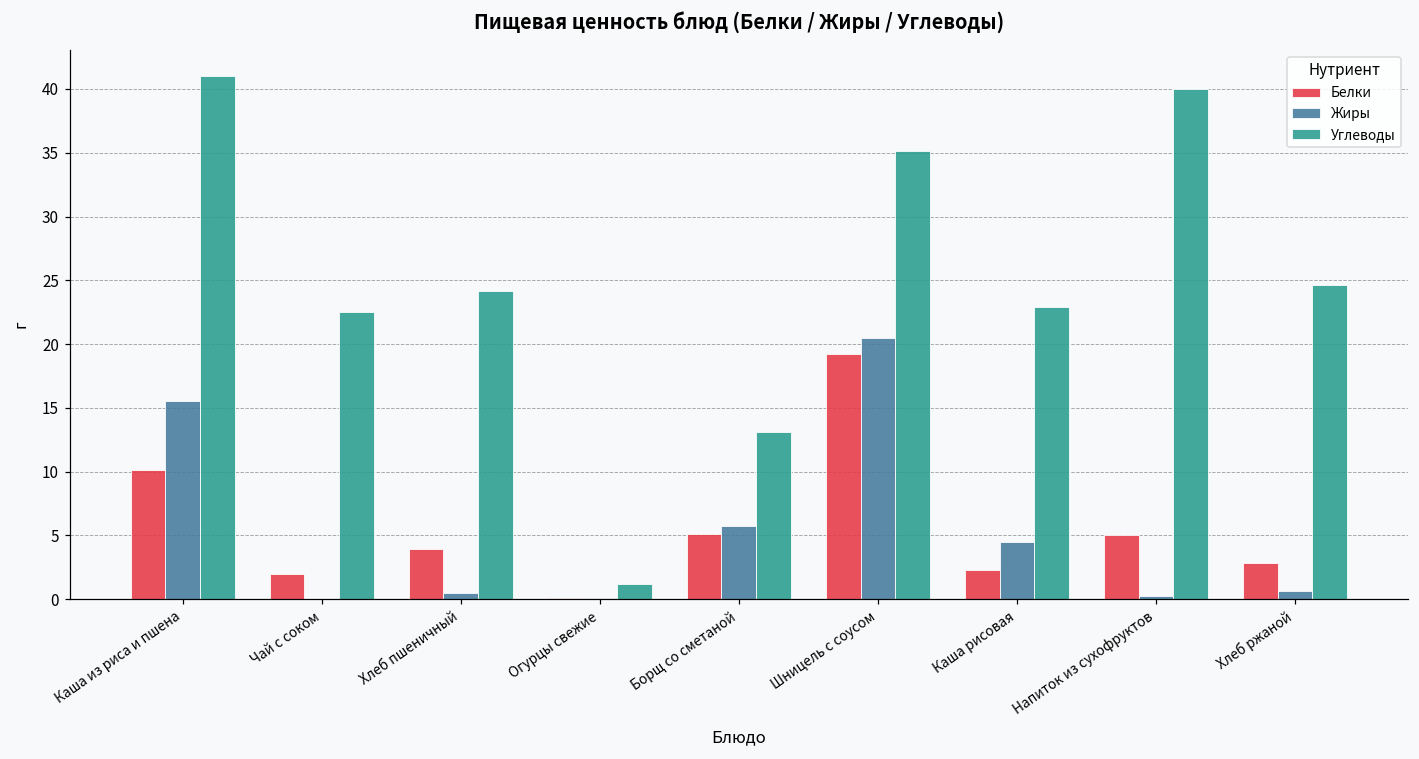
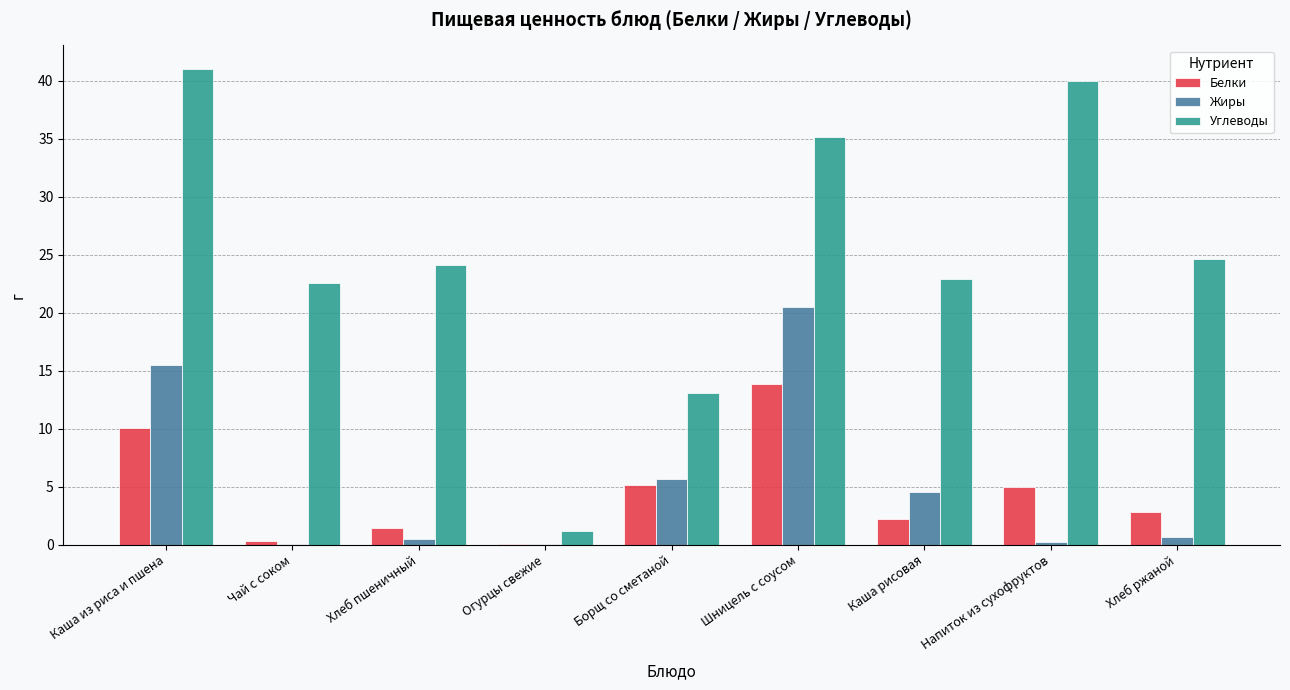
  {
    "Белки": {
      "Каша из риса и пшена": 10.1,
-     "Чай с соком": 2.0,
-     "Хлеб пшеничный": 4.0,
+     "Чай с соком": 0.3,
+     "Хлеб пшеничный": 1.5,
      "Борщ со сметаной": 5.1,
-     "Шницель с соусом": 19.2,
+     "Шницель с соусом": 13.9,
      "Каша рисовая": 2.3,
      "Напиток из сухофруктов": 5.0,
      "Хлеб ржаной": 2.8
    }
  }
